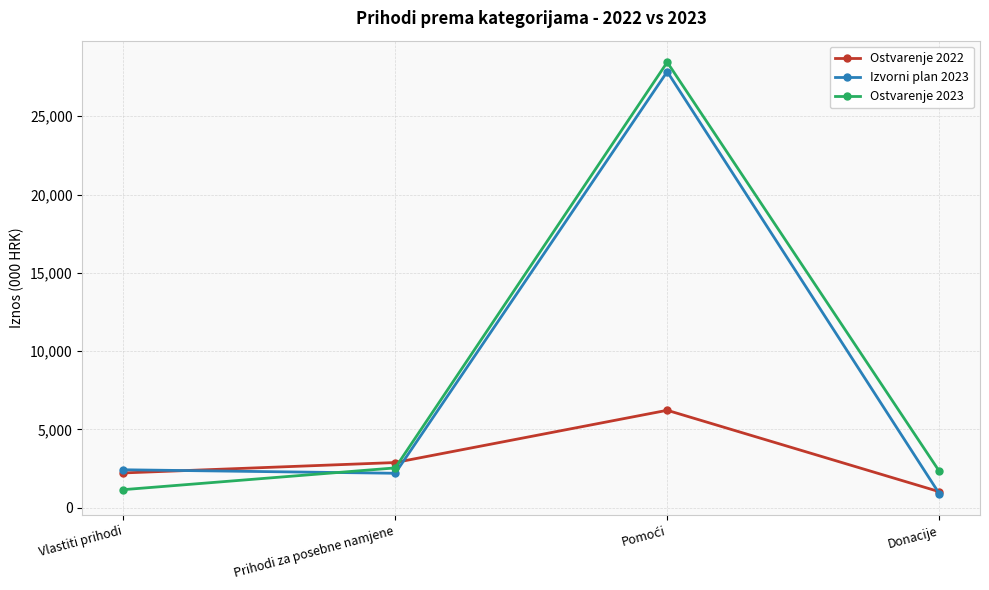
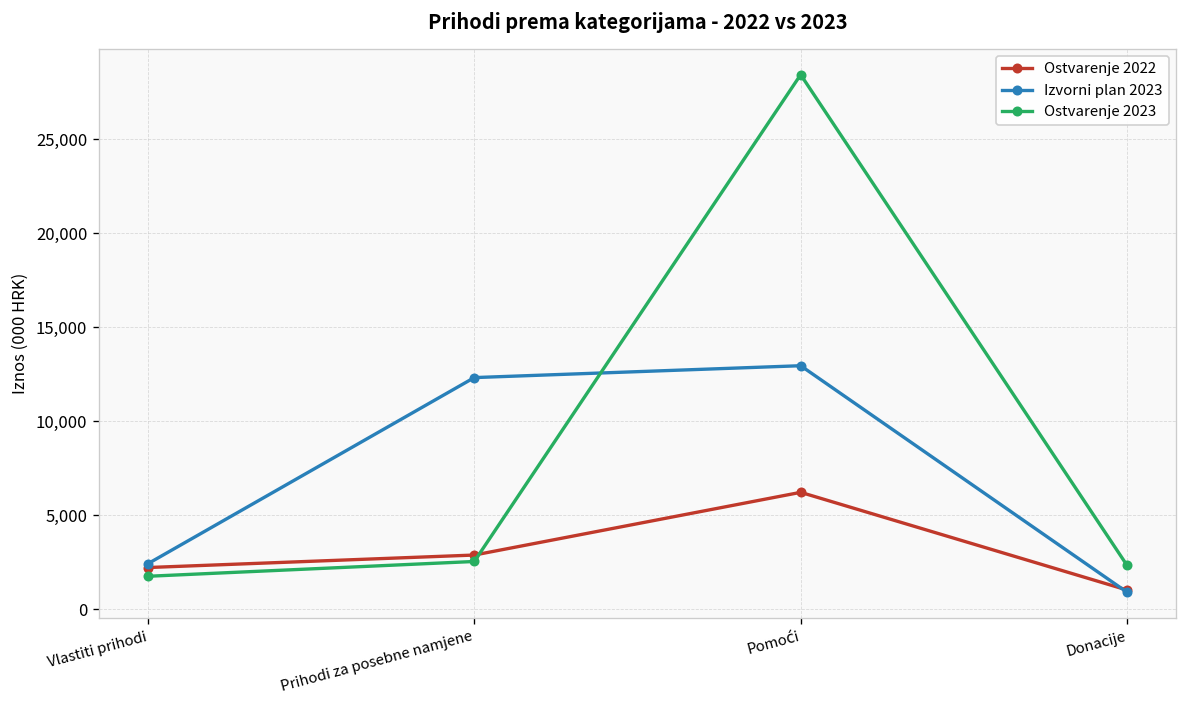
  {
    "Ostvarenje 2022": {
      "Vlastiti prihodi": "2,200",
      "Prihodi za posebne namjene": "2,900",
      "Pomoći": "6,200"
    },
    "Izvorni plan 2023": {
      "Vlastiti prihodi": "2,400",
-     "Prihodi za posebne namjene": "2,200",
-     "Pomoći": "27,800"
+     "Prihodi za posebne namjene": "12,300",
+     "Pomoći": "13,000"
    },
    "Ostvarenje 2023": {
-     "Vlastiti prihodi": "1,200",
+     "Vlastiti prihodi": "1,800",
      "Prihodi za posebne namjene": "2,500",
      "Pomoći": "28,400",
      "Donacije": "2,300"
    }
  }
